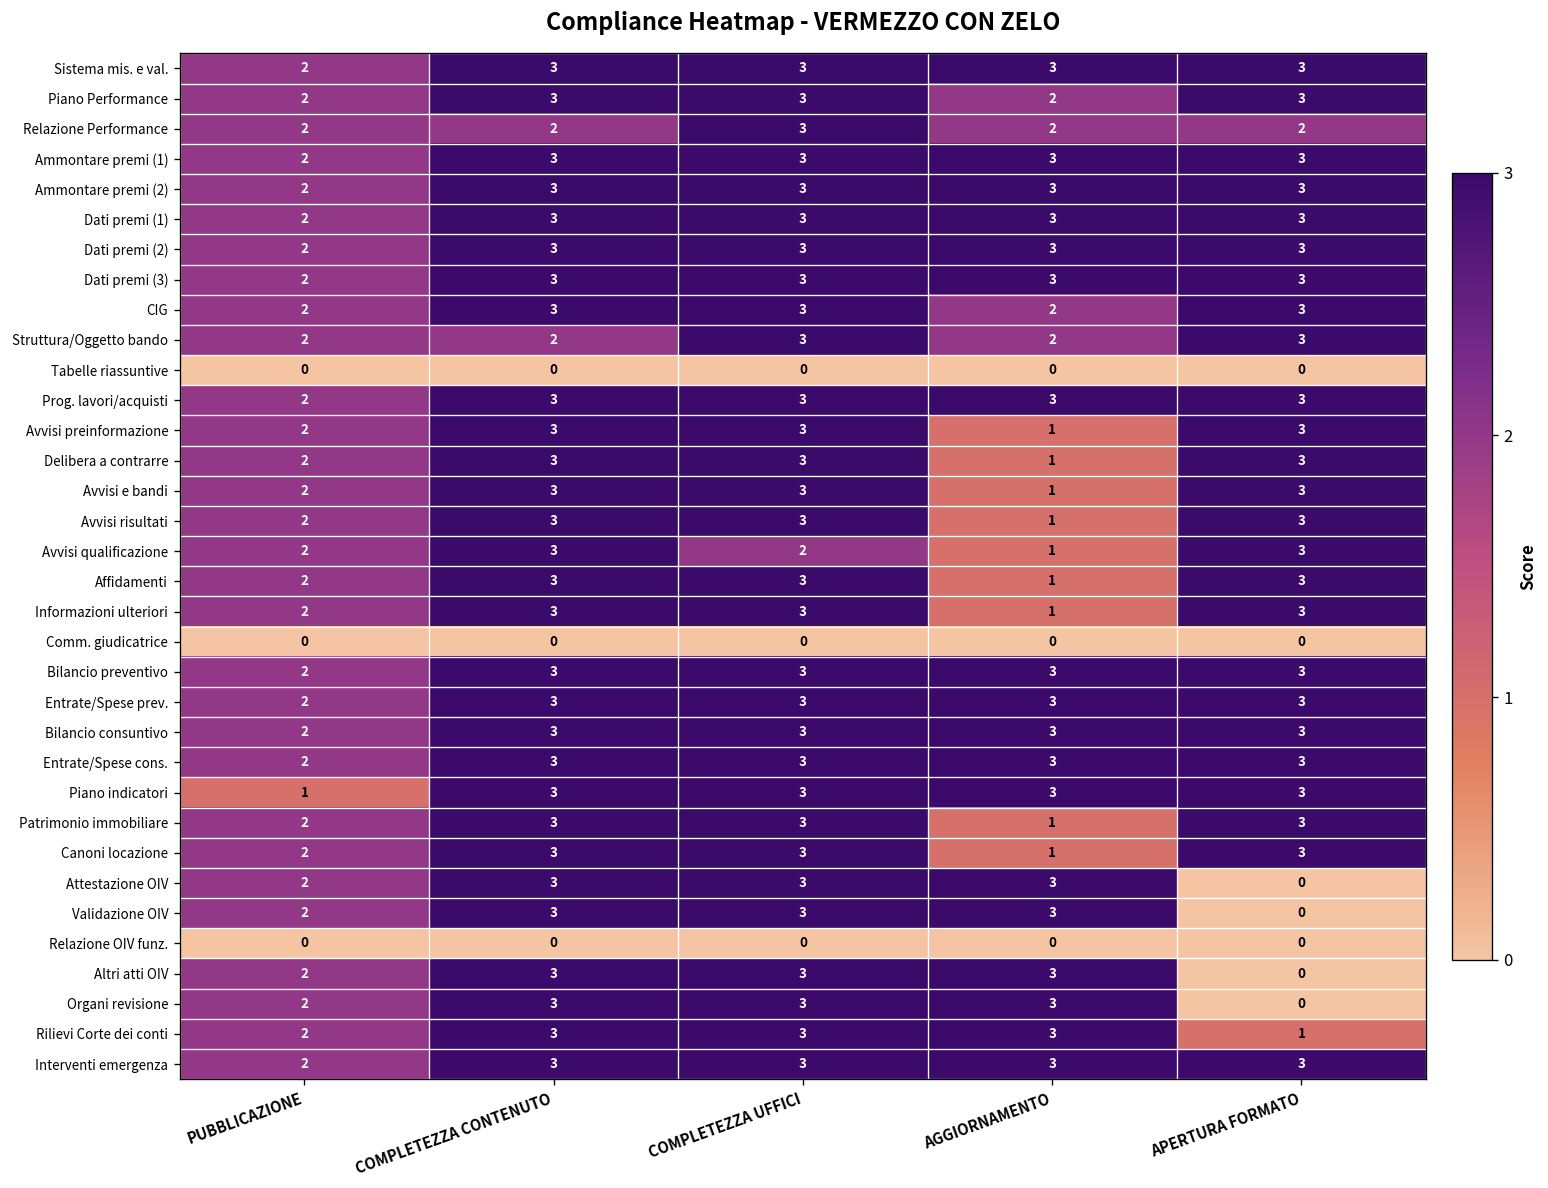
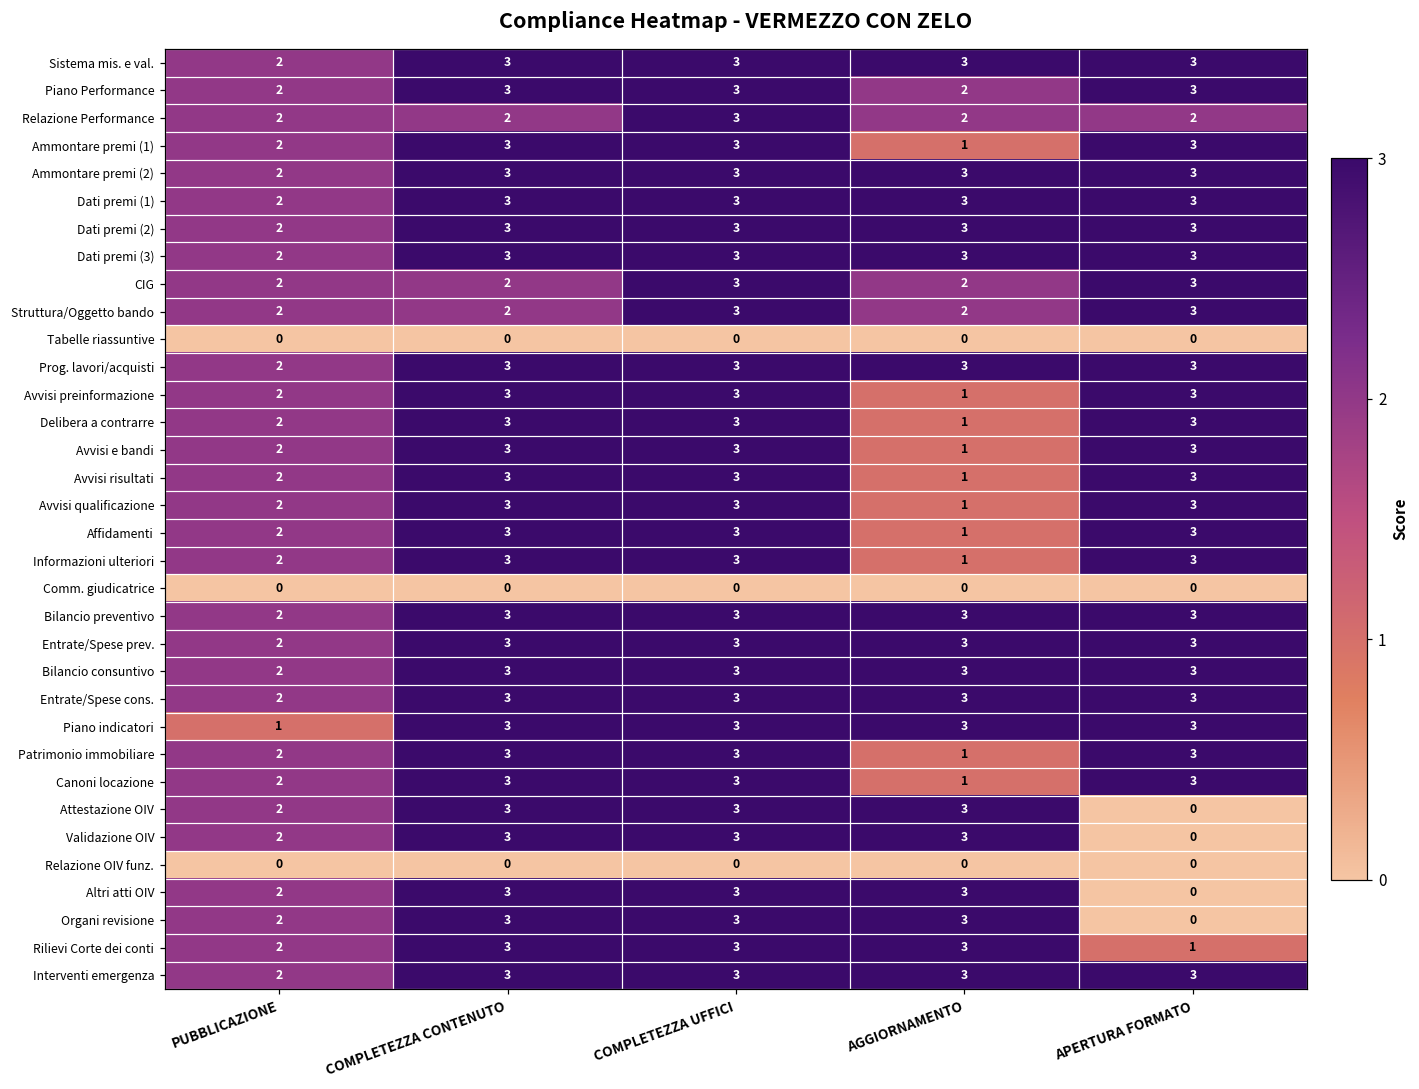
  {
    "Sistema mis. e val.": {
      "PUBBLICAZIONE": 2,
      "COMPLETEZZA CONTENUTO": 3,
      "COMPLETEZZA UFFICI": 3,
      "AGGIORNAMENTO": 3,
      "APERTURA FORMATO": 3
    },
    "Piano Performance": {
      "PUBBLICAZIONE": 2,
      "COMPLETEZZA CONTENUTO": 3,
      "COMPLETEZZA UFFICI": 3,
      "AGGIORNAMENTO": 2,
      "APERTURA FORMATO": 3
    },
    "Relazione Performance": {
      "PUBBLICAZIONE": 2,
      "COMPLETEZZA CONTENUTO": 2,
      "COMPLETEZZA UFFICI": 3,
      "AGGIORNAMENTO": 2,
      "APERTURA FORMATO": 2
    },
    "Ammontare premi (1)": {
      "PUBBLICAZIONE": 2,
      "COMPLETEZZA CONTENUTO": 3,
      "COMPLETEZZA UFFICI": 3,
-     "AGGIORNAMENTO": 3,
+     "AGGIORNAMENTO": 1,
      "APERTURA FORMATO": 3
    },
    "Ammontare premi (2)": {
      "PUBBLICAZIONE": 2,
      "COMPLETEZZA CONTENUTO": 3,
      "COMPLETEZZA UFFICI": 3,
      "AGGIORNAMENTO": 3,
      "APERTURA FORMATO": 3
    },
    "Dati premi (1)": {
      "PUBBLICAZIONE": 2,
      "COMPLETEZZA CONTENUTO": 3,
      "COMPLETEZZA UFFICI": 3,
      "AGGIORNAMENTO": 3,
      "APERTURA FORMATO": 3
    },
    "Dati premi (2)": {
      "PUBBLICAZIONE": 2,
      "COMPLETEZZA CONTENUTO": 3,
      "COMPLETEZZA UFFICI": 3,
      "AGGIORNAMENTO": 3,
      "APERTURA FORMATO": 3
    },
    "Dati premi (3)": {
      "PUBBLICAZIONE": 2,
      "COMPLETEZZA CONTENUTO": 3,
      "COMPLETEZZA UFFICI": 3,
      "AGGIORNAMENTO": 3,
      "APERTURA FORMATO": 3
    },
    "CIG": {
      "PUBBLICAZIONE": 2,
-     "COMPLETEZZA CONTENUTO": 3,
+     "COMPLETEZZA CONTENUTO": 2,
      "COMPLETEZZA UFFICI": 3,
      "AGGIORNAMENTO": 2,
      "APERTURA FORMATO": 3
    },
    "Struttura/Oggetto bando": {
      "PUBBLICAZIONE": 2,
      "COMPLETEZZA CONTENUTO": 2,
      "COMPLETEZZA UFFICI": 3,
      "AGGIORNAMENTO": 2,
      "APERTURA FORMATO": 3
    },
    "Tabelle riassuntive": {
      "PUBBLICAZIONE": 0,
      "COMPLETEZZA CONTENUTO": 0,
      "COMPLETEZZA UFFICI": 0,
      "AGGIORNAMENTO": 0,
      "APERTURA FORMATO": 0
    },
    "Prog. lavori/acquisti": {
      "PUBBLICAZIONE": 2,
      "COMPLETEZZA CONTENUTO": 3,
      "COMPLETEZZA UFFICI": 3,
      "AGGIORNAMENTO": 3,
      "APERTURA FORMATO": 3
    },
    "Avvisi preinformazione": {
      "PUBBLICAZIONE": 2,
      "COMPLETEZZA CONTENUTO": 3,
      "COMPLETEZZA UFFICI": 3,
      "AGGIORNAMENTO": 1,
      "APERTURA FORMATO": 3
    },
    "Delibera a contrarre": {
      "PUBBLICAZIONE": 2,
      "COMPLETEZZA CONTENUTO": 3,
      "COMPLETEZZA UFFICI": 3,
      "AGGIORNAMENTO": 1,
      "APERTURA FORMATO": 3
    },
    "Avvisi e bandi": {
      "PUBBLICAZIONE": 2,
      "COMPLETEZZA CONTENUTO": 3,
      "COMPLETEZZA UFFICI": 3,
      "AGGIORNAMENTO": 1,
      "APERTURA FORMATO": 3
    },
    "Avvisi risultati": {
      "PUBBLICAZIONE": 2,
      "COMPLETEZZA CONTENUTO": 3,
      "COMPLETEZZA UFFICI": 3,
      "AGGIORNAMENTO": 1,
      "APERTURA FORMATO": 3
    },
    "Avvisi qualificazione": {
      "PUBBLICAZIONE": 2,
      "COMPLETEZZA CONTENUTO": 3,
-     "COMPLETEZZA UFFICI": 2,
+     "COMPLETEZZA UFFICI": 3,
      "AGGIORNAMENTO": 1,
      "APERTURA FORMATO": 3
    },
    "Affidamenti": {
      "PUBBLICAZIONE": 2,
      "COMPLETEZZA CONTENUTO": 3,
      "COMPLETEZZA UFFICI": 3,
      "AGGIORNAMENTO": 1,
      "APERTURA FORMATO": 3
    },
    "Informazioni ulteriori": {
      "PUBBLICAZIONE": 2,
      "COMPLETEZZA CONTENUTO": 3,
      "COMPLETEZZA UFFICI": 3,
      "AGGIORNAMENTO": 1,
      "APERTURA FORMATO": 3
    },
    "Comm. giudicatrice": {
      "PUBBLICAZIONE": 0,
      "COMPLETEZZA CONTENUTO": 0,
      "COMPLETEZZA UFFICI": 0,
      "AGGIORNAMENTO": 0,
      "APERTURA FORMATO": 0
    },
    "Bilancio preventivo": {
      "PUBBLICAZIONE": 2,
      "COMPLETEZZA CONTENUTO": 3,
      "COMPLETEZZA UFFICI": 3,
      "AGGIORNAMENTO": 3,
      "APERTURA FORMATO": 3
    },
    "Entrate/Spese prev.": {
      "PUBBLICAZIONE": 2,
      "COMPLETEZZA CONTENUTO": 3,
      "COMPLETEZZA UFFICI": 3,
      "AGGIORNAMENTO": 3,
      "APERTURA FORMATO": 3
    },
    "Bilancio consuntivo": {
      "PUBBLICAZIONE": 2,
      "COMPLETEZZA CONTENUTO": 3,
      "COMPLETEZZA UFFICI": 3,
      "AGGIORNAMENTO": 3,
      "APERTURA FORMATO": 3
    },
    "Entrate/Spese cons.": {
      "PUBBLICAZIONE": 2,
      "COMPLETEZZA CONTENUTO": 3,
      "COMPLETEZZA UFFICI": 3,
      "AGGIORNAMENTO": 3,
      "APERTURA FORMATO": 3
    },
    "Piano indicatori": {
      "PUBBLICAZIONE": 1,
      "COMPLETEZZA CONTENUTO": 3,
      "COMPLETEZZA UFFICI": 3,
      "AGGIORNAMENTO": 3,
      "APERTURA FORMATO": 3
    },
    "Patrimonio immobiliare": {
      "PUBBLICAZIONE": 2,
      "COMPLETEZZA CONTENUTO": 3,
      "COMPLETEZZA UFFICI": 3,
      "AGGIORNAMENTO": 1,
      "APERTURA FORMATO": 3
    },
    "Canoni locazione": {
      "PUBBLICAZIONE": 2,
      "COMPLETEZZA CONTENUTO": 3,
      "COMPLETEZZA UFFICI": 3,
      "AGGIORNAMENTO": 1,
      "APERTURA FORMATO": 3
    },
    "Attestazione OIV": {
      "PUBBLICAZIONE": 2,
      "COMPLETEZZA CONTENUTO": 3,
      "COMPLETEZZA UFFICI": 3,
      "AGGIORNAMENTO": 3,
      "APERTURA FORMATO": 0
    },
    "Validazione OIV": {
      "PUBBLICAZIONE": 2,
      "COMPLETEZZA CONTENUTO": 3,
      "COMPLETEZZA UFFICI": 3,
      "AGGIORNAMENTO": 3,
      "APERTURA FORMATO": 0
    },
    "Relazione OIV funz.": {
      "PUBBLICAZIONE": 0,
      "COMPLETEZZA CONTENUTO": 0,
      "COMPLETEZZA UFFICI": 0,
      "AGGIORNAMENTO": 0,
      "APERTURA FORMATO": 0
    },
    "Altri atti OIV": {
      "PUBBLICAZIONE": 2,
      "COMPLETEZZA CONTENUTO": 3,
      "COMPLETEZZA UFFICI": 3,
      "AGGIORNAMENTO": 3,
      "APERTURA FORMATO": 0
    },
    "Organi revisione": {
      "PUBBLICAZIONE": 2,
      "COMPLETEZZA CONTENUTO": 3,
      "COMPLETEZZA UFFICI": 3,
      "AGGIORNAMENTO": 3,
      "APERTURA FORMATO": 0
    },
    "Rilievi Corte dei conti": {
      "PUBBLICAZIONE": 2,
      "COMPLETEZZA CONTENUTO": 3,
      "COMPLETEZZA UFFICI": 3,
      "AGGIORNAMENTO": 3,
      "APERTURA FORMATO": 1
    },
    "Interventi emergenza": {
      "PUBBLICAZIONE": 2,
      "COMPLETEZZA CONTENUTO": 3,
      "COMPLETEZZA UFFICI": 3,
      "AGGIORNAMENTO": 3,
      "APERTURA FORMATO": 3
    }
  }
